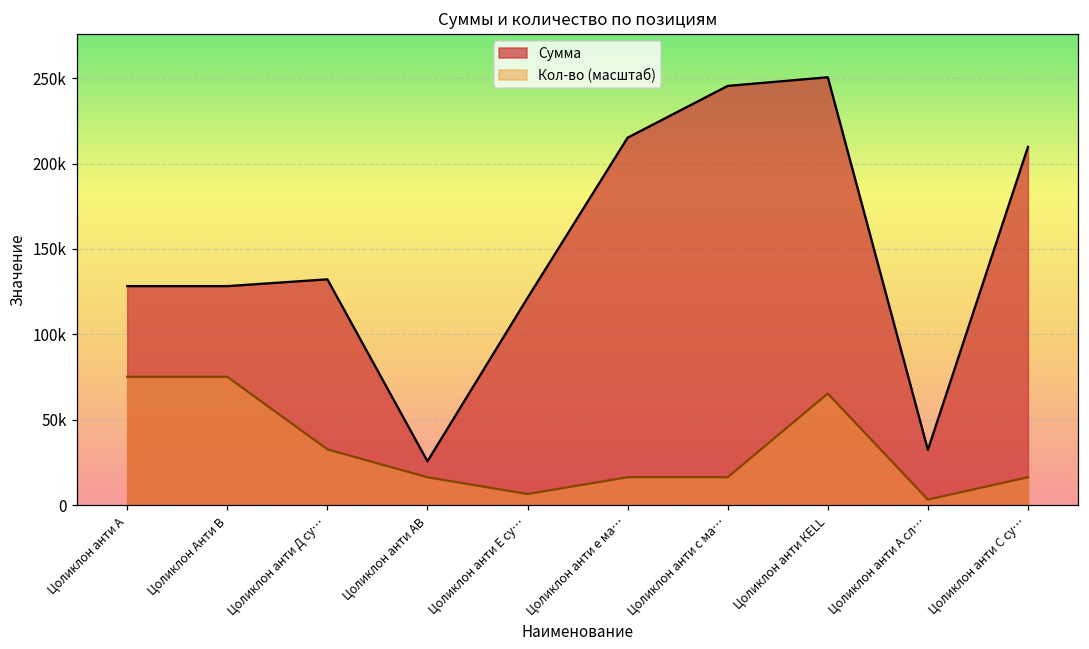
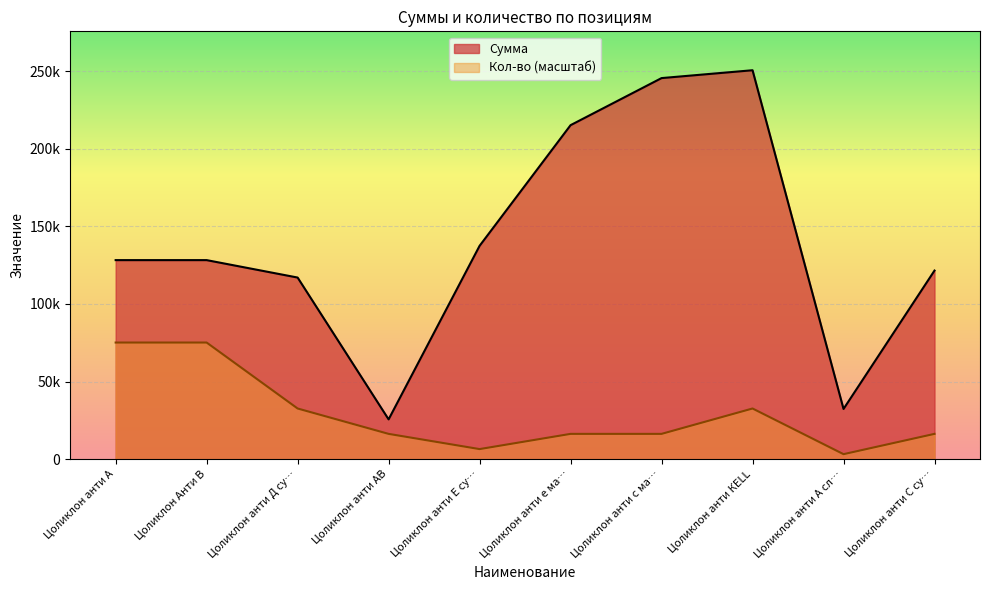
  {
    "Сумма": {
      "Цоликлон анти А": 128000,
      "Цоликлон Анти В": 128000,
-     "Цоликлон анти Д су…": 132000,
+     "Цоликлон анти Д су…": 117000,
      "Цоликлон анти АВ": 26000,
-     "Цоликлон анти Е су…": 121000,
+     "Цоликлон анти Е су…": 137000,
      "Цоликлон анти е ма…": 215000,
      "Цоликлон анти с ма…": 245000,
      "Цоликлон анти КЕLL": 251000,
      "Цоликлон анти А сл…": 32000,
-     "Цоликлон анти С су…": 210000
+     "Цоликлон анти С су…": 122000
    },
    "Кол-во (масштаб)": {
      "Цоликлон анти А": 75000,
      "Цоликлон Анти В": 75000,
      "Цоликлон анти Д су…": 33000,
      "Цоликлон анти АВ": 16000,
      "Цоликлон анти Е су…": 7000,
      "Цоликлон анти е ма…": 16000,
      "Цоликлон анти с ма…": 16000,
-     "Цоликлон анти КЕLL": 65000,
+     "Цоликлон анти КЕLL": 33000,
      "Цоликлон анти А сл…": 3000,
      "Цоликлон анти С су…": 16000
    }
  }
